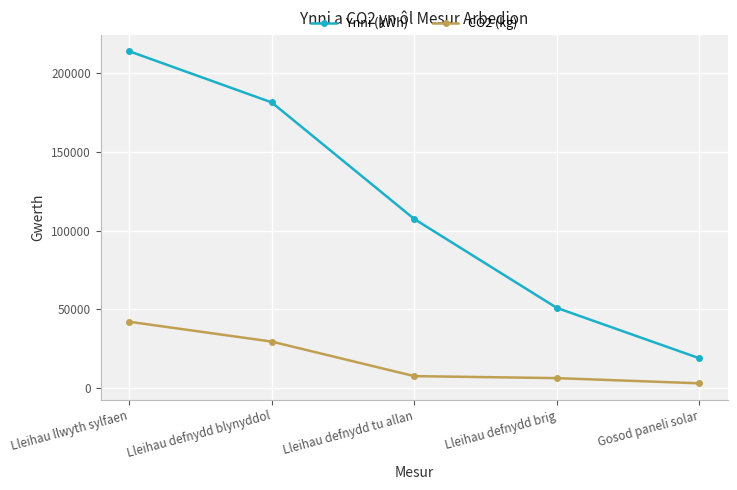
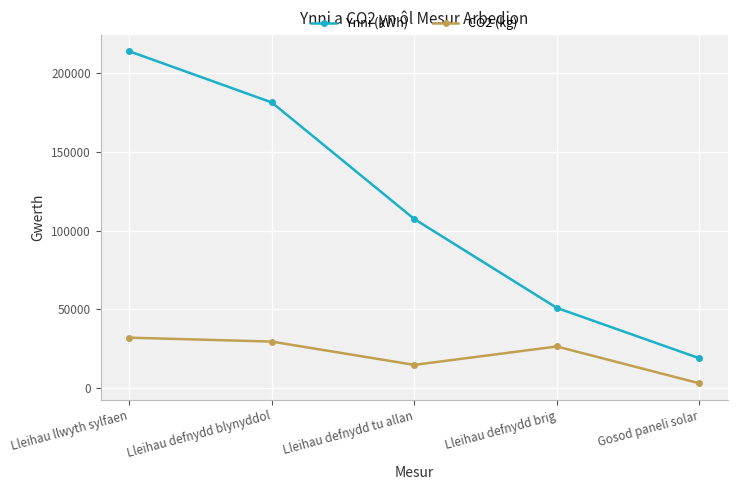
  {
    "Ynni (kWh)": {
      "Lleihau llwyth sylfaen": 214000,
      "Lleihau defnydd blynyddol": 181000,
      "Lleihau defnydd tu allan": 107000,
      "Lleihau defnydd brig": 51000,
      "Gosod paneli solar": 19000
    },
    "CO2 (kg)": {
-     "Lleihau llwyth sylfaen": 42000,
+     "Lleihau llwyth sylfaen": 32000,
      "Lleihau defnydd blynyddol": 30000,
-     "Lleihau defnydd tu allan": 8000,
-     "Lleihau defnydd brig": 6000,
+     "Lleihau defnydd tu allan": 15000,
+     "Lleihau defnydd brig": 26000,
      "Gosod paneli solar": 3000
    }
  }
